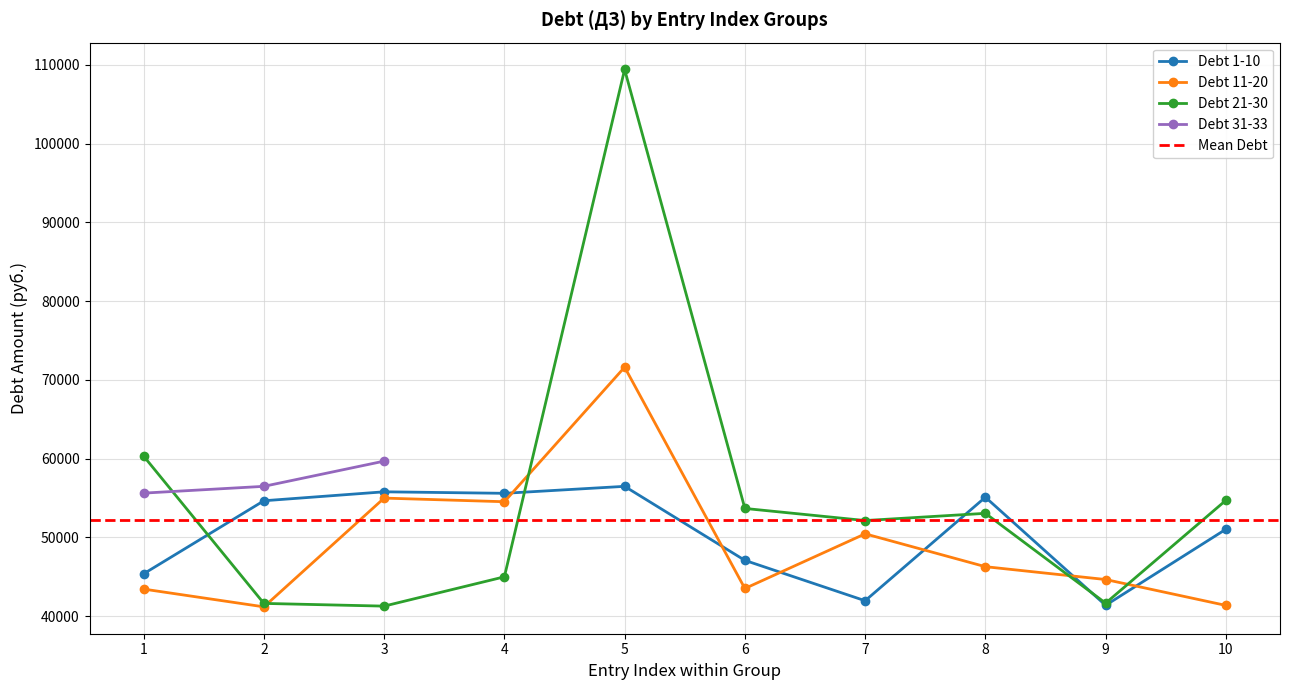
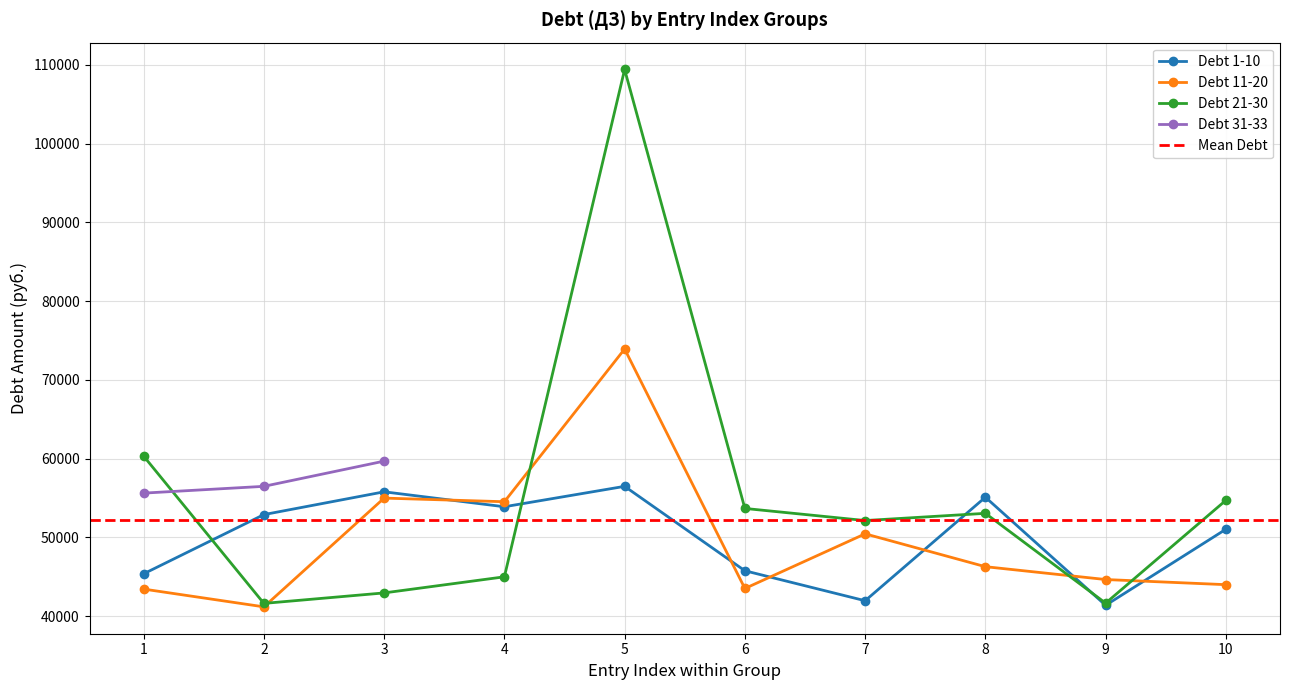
  {
    "Debt 1-10": {
      "1": 45000,
-     "2": 55000,
+     "2": 53000,
      "3": 56000,
-     "4": 56000,
+     "4": 54000,
      "5": 56000,
-     "6": 47000,
+     "6": 46000,
      "7": 42000,
      "8": 55000,
      "10": 51000
    },
    "Debt 11-20": {
      "1": 43000,
      "2": 41000,
      "3": 55000,
      "4": 55000,
-     "5": 72000,
+     "5": 74000,
      "6": 44000,
      "7": 50000,
      "8": 46000,
      "9": 45000,
-     "10": 41000
+     "10": 44000
    },
    "Debt 21-30": {
      "1": 60000,
      "2": 42000,
-     "3": 41000,
+     "3": 43000,
      "4": 45000,
      "5": 109000,
      "6": 54000,
      "7": 52000,
      "8": 53000,
      "10": 55000
    },
    "Debt 31-33": {
      "1": 56000,
      "2": 56000,
      "3": 60000
    }
  }
